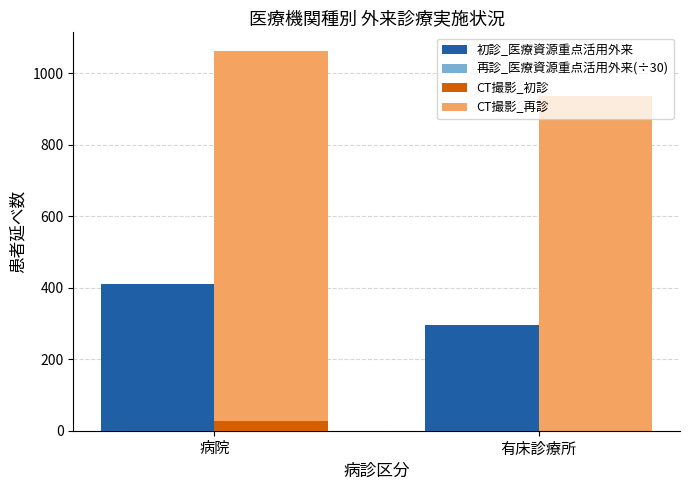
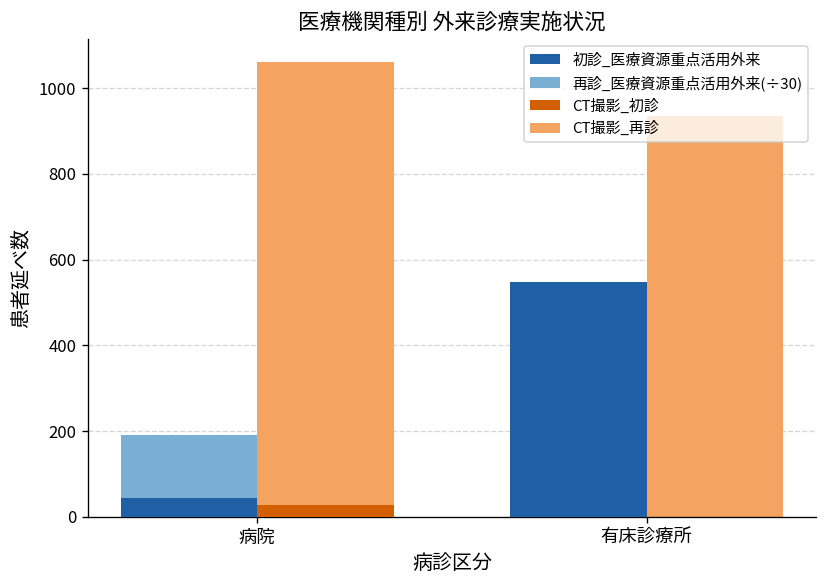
  {
    "初診_医療資源重点活用外来": {
-     "病院": 410,
-     "有床診療所": 300
+     "病院": 40,
+     "有床診療所": 550
    },
    "CT撮影_初診": {
      "有床診療所": 0
    },
    "CT撮影_再診": {
      "病院": 1060
    }
  }
